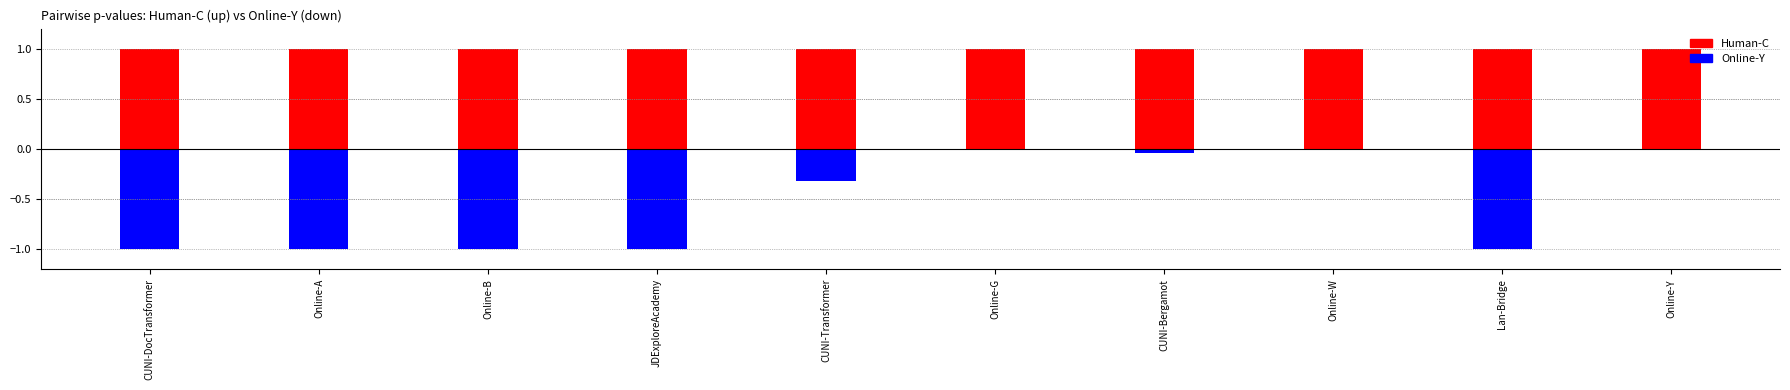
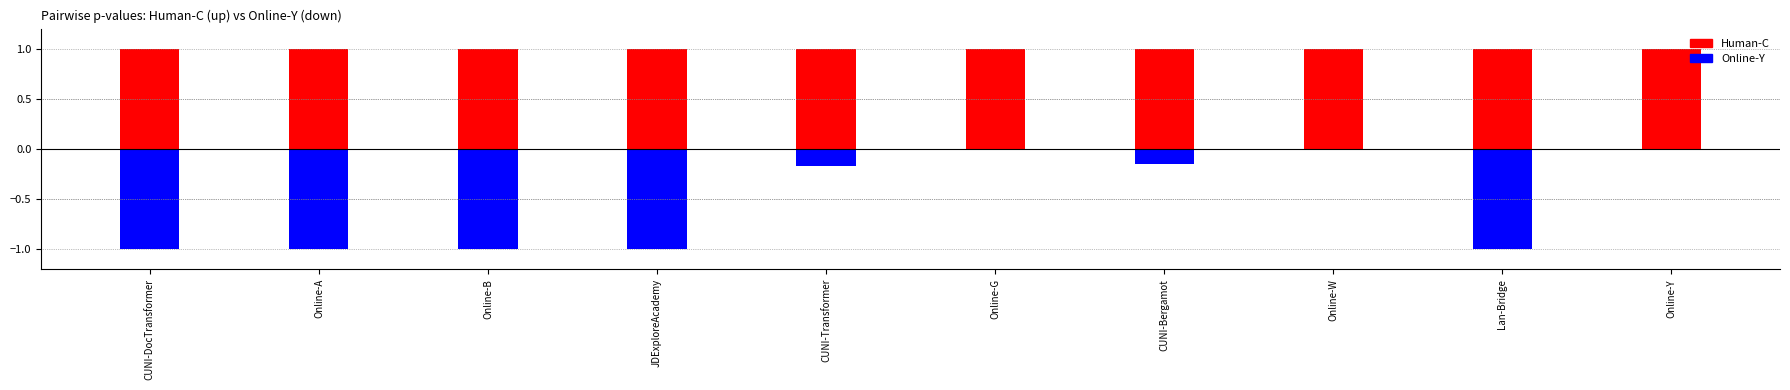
  {
    "Human-C": {
      "CUNI-DocTransformer": 1.00,
      "Online-A": 1.00,
      "Online-B": 1.00,
      "JDExploreAcademy": 1.00,
      "CUNI-Transformer": 1.00,
      "Online-G": 1.00,
      "CUNI-Bergamot": 1.00,
      "Online-W": 1.00,
      "Lan-Bridge": 1.00,
      "Online-Y": 1.00
    },
    "Online-Y": {
      "CUNI-DocTransformer": -1.00,
      "Online-A": -1.00,
      "Online-B": -1.00,
      "JDExploreAcademy": -1.00,
-     "CUNI-Transformer": -0.32,
-     "CUNI-Bergamot": -0.04,
+     "CUNI-Transformer": -0.17,
+     "CUNI-Bergamot": -0.15,
      "Online-W": 0.00,
      "Lan-Bridge": -1.00,
      "Online-Y": 0.00
    }
  }
